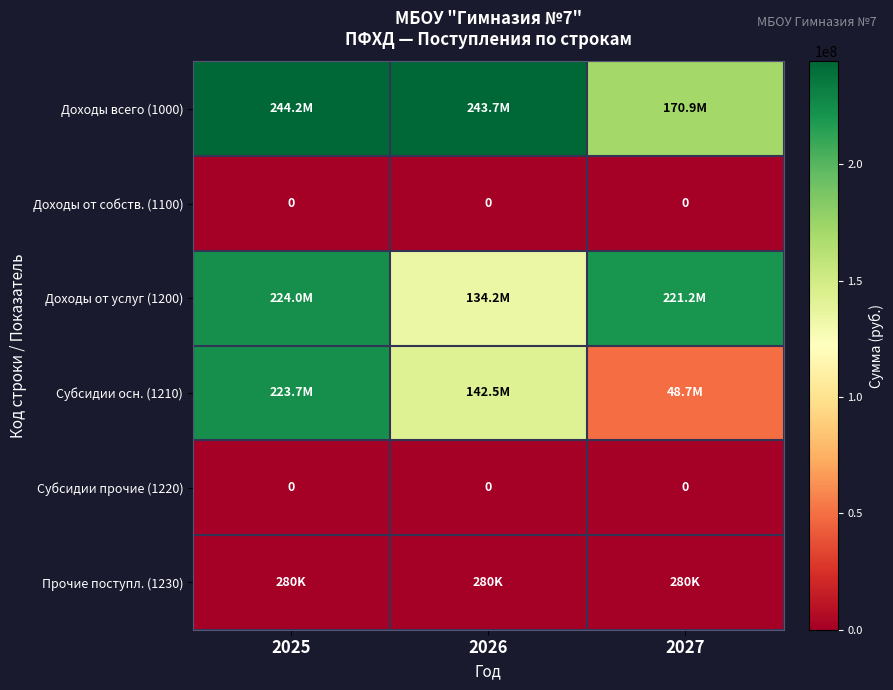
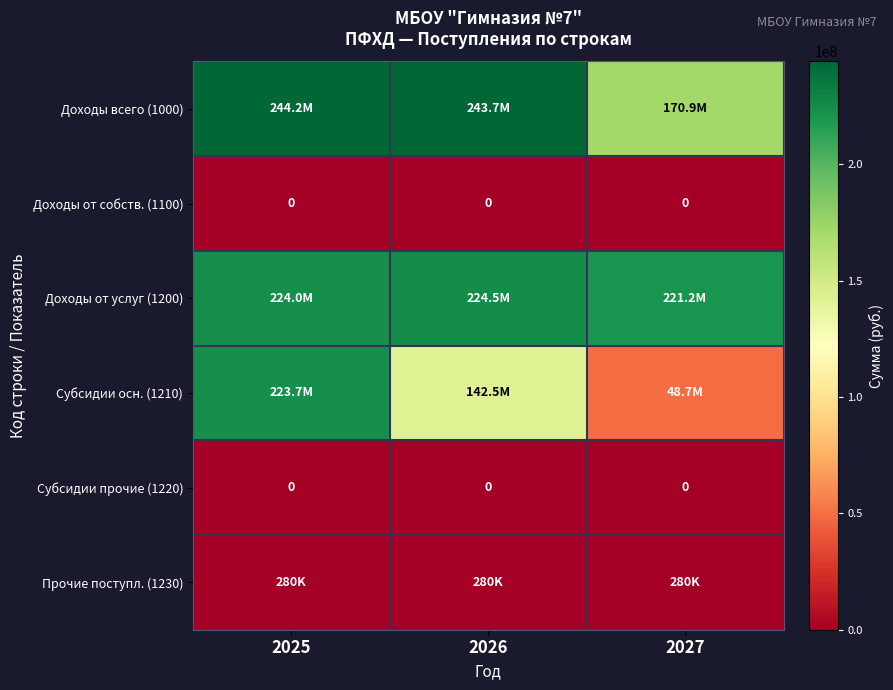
  {
    "Доходы всего (1000)": {
      "2025": "244.2M",
      "2026": "243.7M",
      "2027": "170.9M"
    },
    "Доходы от собств. (1100)": {
      "2025": "0",
      "2026": "0",
      "2027": "0"
    },
    "Доходы от услуг (1200)": {
      "2025": "224.0M",
-     "2026": "134.2M",
+     "2026": "224.5M",
      "2027": "221.2M"
    },
    "Субсидии осн. (1210)": {
      "2025": "223.7M",
      "2026": "142.5M",
      "2027": "48.7M"
    },
    "Субсидии прочие (1220)": {
      "2025": "0",
      "2026": "0",
      "2027": "0"
    },
    "Прочие поступл. (1230)": {
      "2025": "280K",
      "2026": "280K",
      "2027": "280K"
    }
  }
